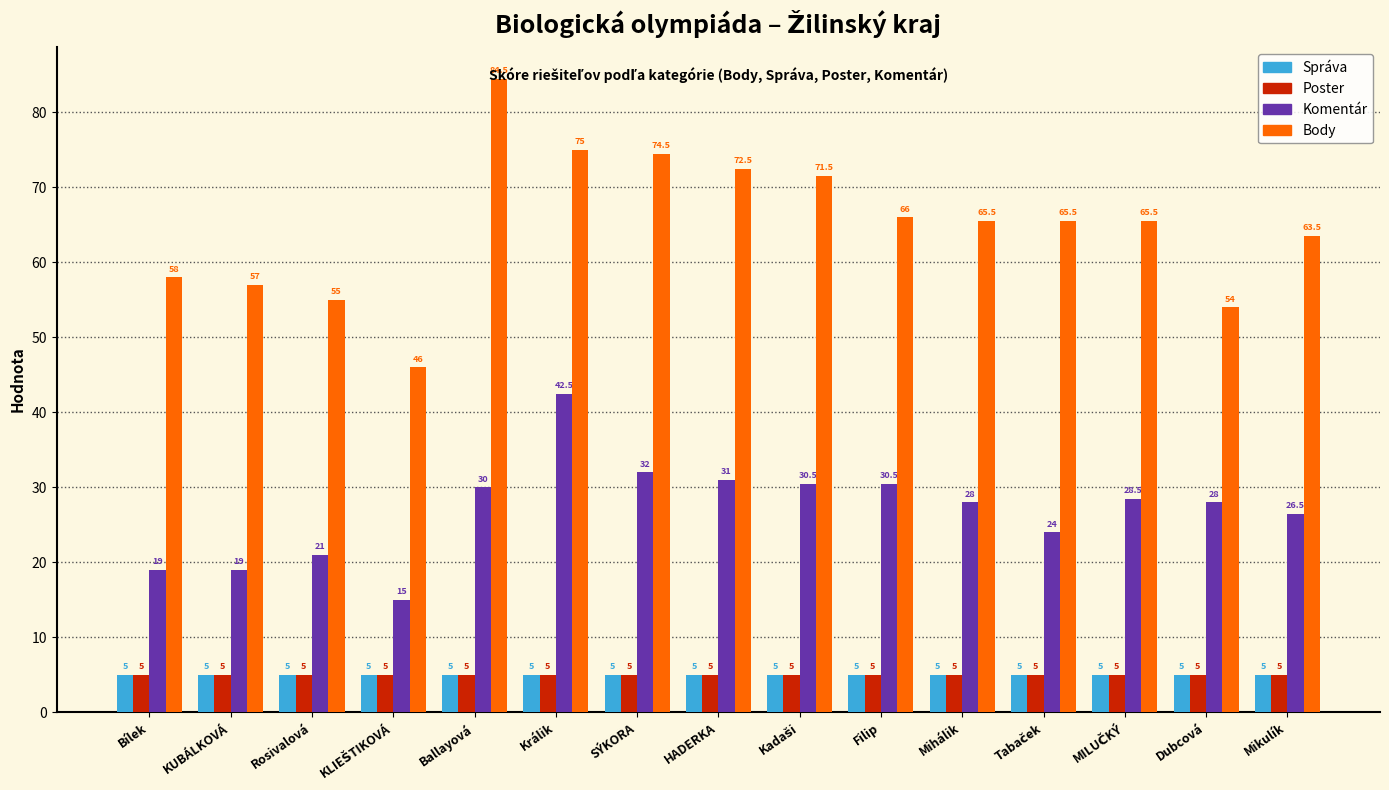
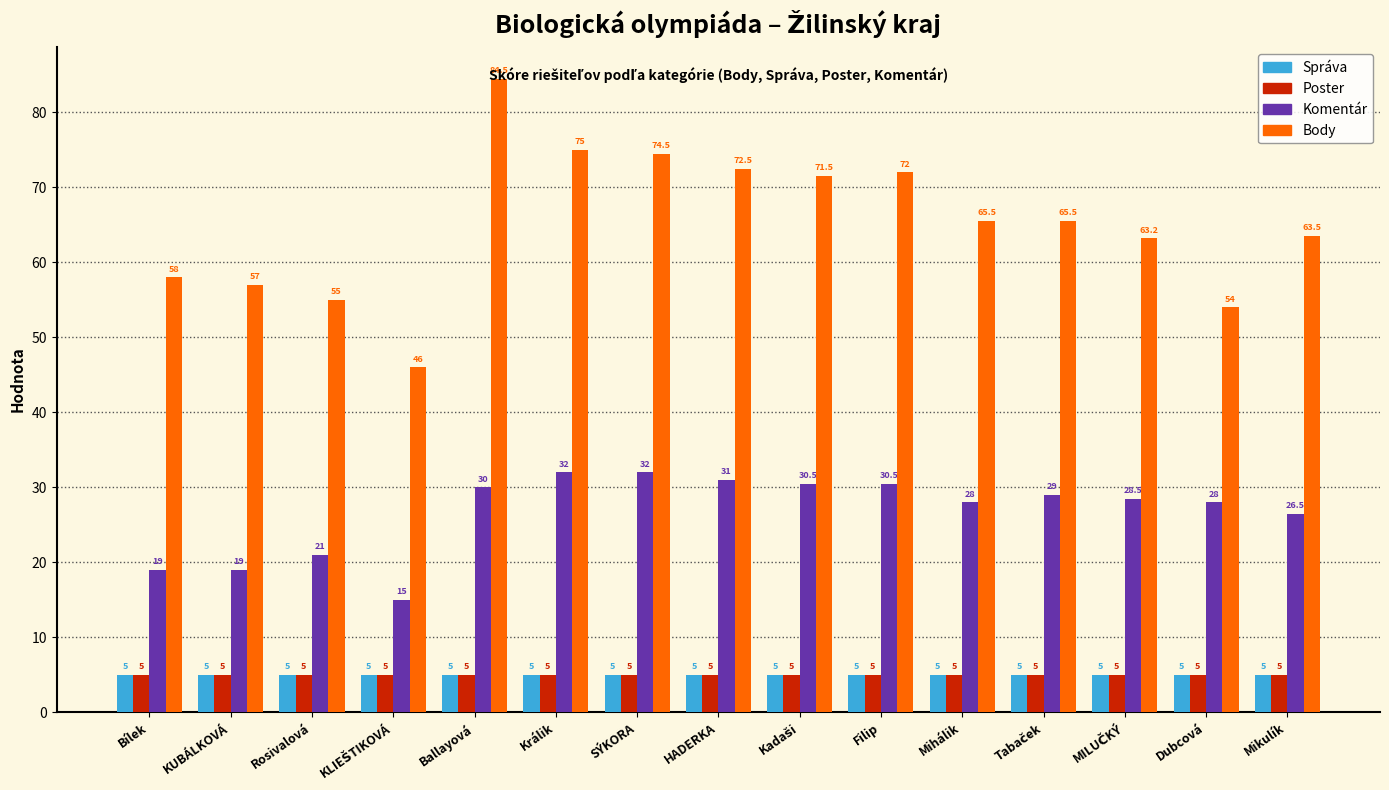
  {
    "Správa": {
      "Bílek": 5,
      "KUBÁLKOVÁ": 5,
      "Rosivalová": 5,
      "KLIEŠTIKOVÁ": 5,
      "Ballayová": 5,
      "Králik": 5,
      "SÝKORA": 5,
      "HADERKA": 5,
      "Kadaši": 5,
      "Filip": 5,
      "Mihálik": 5,
      "Tabaček": 5,
      "MILUČKÝ": 5,
      "Dubcová": 5,
      "Mikulík": 5
    },
    "Poster": {
      "Bílek": 5,
      "KUBÁLKOVÁ": 5,
      "Rosivalová": 5,
      "KLIEŠTIKOVÁ": 5,
      "Ballayová": 5,
      "Králik": 5,
      "SÝKORA": 5,
      "HADERKA": 5,
      "Kadaši": 5,
      "Filip": 5,
      "Mihálik": 5,
      "Tabaček": 5,
      "MILUČKÝ": 5,
      "Dubcová": 5,
      "Mikulík": 5
    },
    "Komentár": {
      "Bílek": 19,
      "KUBÁLKOVÁ": 19,
      "Rosivalová": 21,
      "KLIEŠTIKOVÁ": 15,
      "Ballayová": 30,
-     "Králik": 42.5,
+     "Králik": 32,
      "SÝKORA": 32,
      "HADERKA": 31,
      "Kadaši": 30.5,
      "Filip": 30.5,
      "Mihálik": 28,
-     "Tabaček": 24,
+     "Tabaček": 29,
      "MILUČKÝ": 28.5,
      "Dubcová": 28,
      "Mikulík": 26.5
    },
    "Body": {
      "Bílek": 58,
      "KUBÁLKOVÁ": 57,
      "Rosivalová": 55,
      "KLIEŠTIKOVÁ": 46,
      "Králik": 75,
      "SÝKORA": 74.5,
      "HADERKA": 72.5,
      "Kadaši": 71.5,
-     "Filip": 66,
+     "Filip": 72,
      "Mihálik": 65.5,
      "Tabaček": 65.5,
-     "MILUČKÝ": 65.5,
+     "MILUČKÝ": 63.2,
      "Dubcová": 54,
      "Mikulík": 63.5
    }
  }
